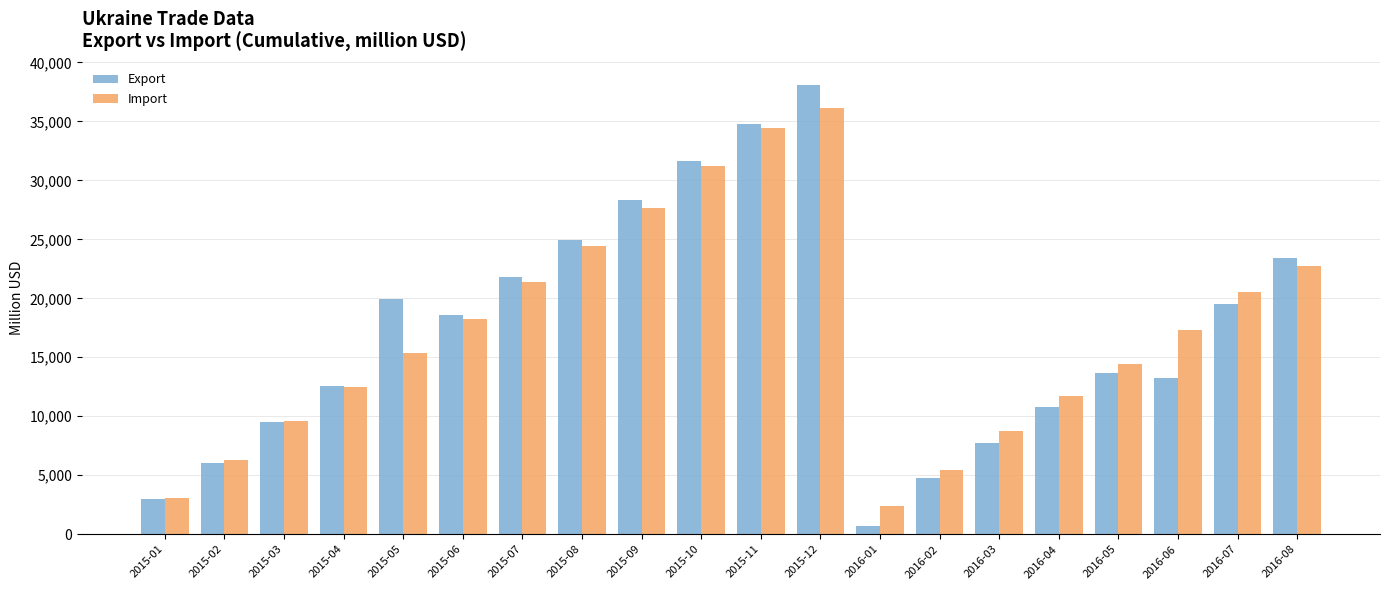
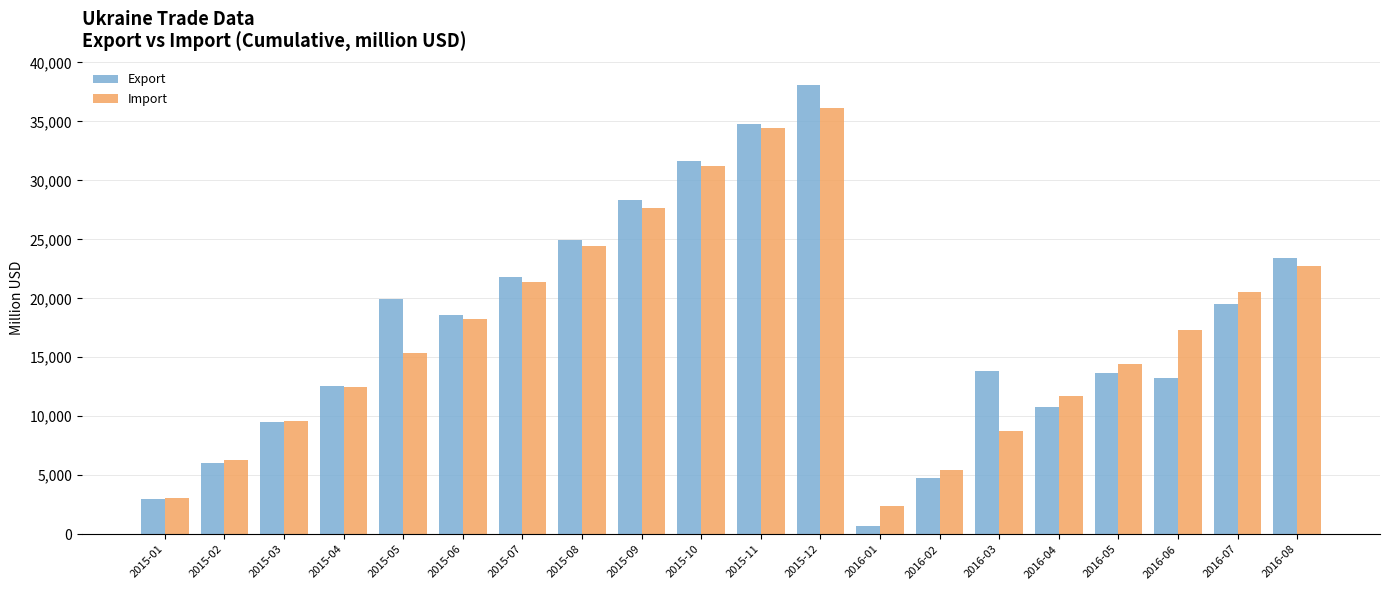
  {
    "Export": {
      "2015-01": "3,000",
      "2015-02": "6,000",
      "2015-03": "9,500",
      "2015-04": "12,600",
      "2015-05": "19,900",
      "2015-06": "18,600",
      "2015-07": "21,800",
      "2015-08": "25,000",
      "2015-09": "28,400",
      "2015-10": "31,600",
      "2015-11": "34,800",
      "2015-12": "38,100",
      "2016-01": "700",
      "2016-02": "4,700",
-     "2016-03": "7,700",
+     "2016-03": "13,800",
      "2016-04": "10,800",
      "2016-05": "13,700",
      "2016-06": "13,200",
      "2016-07": "19,500",
      "2016-08": "23,400"
    },
    "Import": {
      "2015-01": "3,000",
      "2015-02": "6,300",
      "2015-03": "9,600",
      "2015-04": "12,500",
      "2015-05": "15,300",
      "2015-06": "18,300",
      "2015-07": "21,400",
      "2015-08": "24,400",
      "2015-09": "27,600",
      "2015-10": "31,200",
      "2015-11": "34,500",
      "2015-12": "36,100",
      "2016-01": "2,400",
      "2016-02": "5,500",
      "2016-03": "8,700",
      "2016-04": "11,700",
      "2016-05": "14,400",
      "2016-06": "17,300",
      "2016-07": "20,500",
      "2016-08": "22,700"
    }
  }
